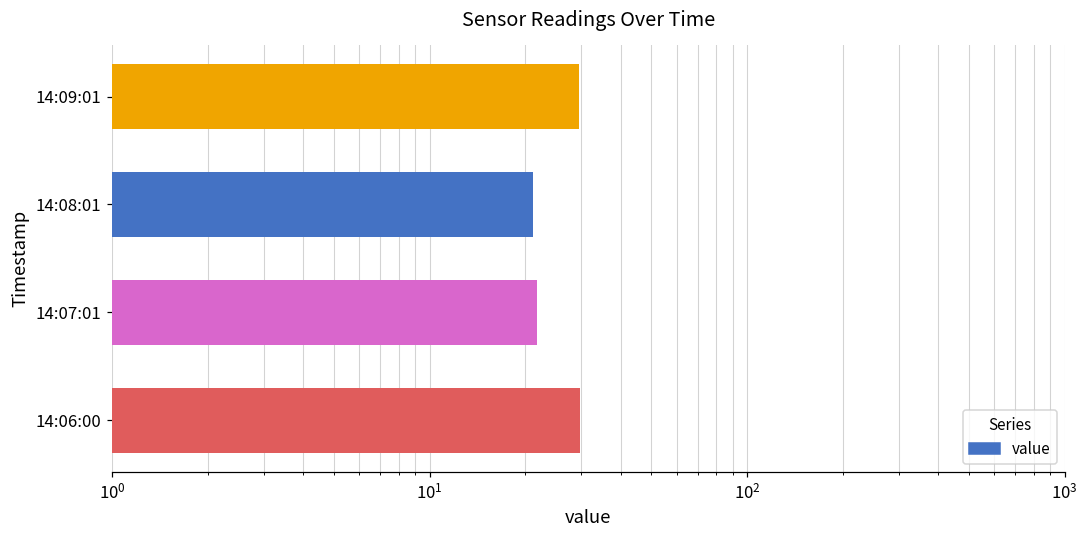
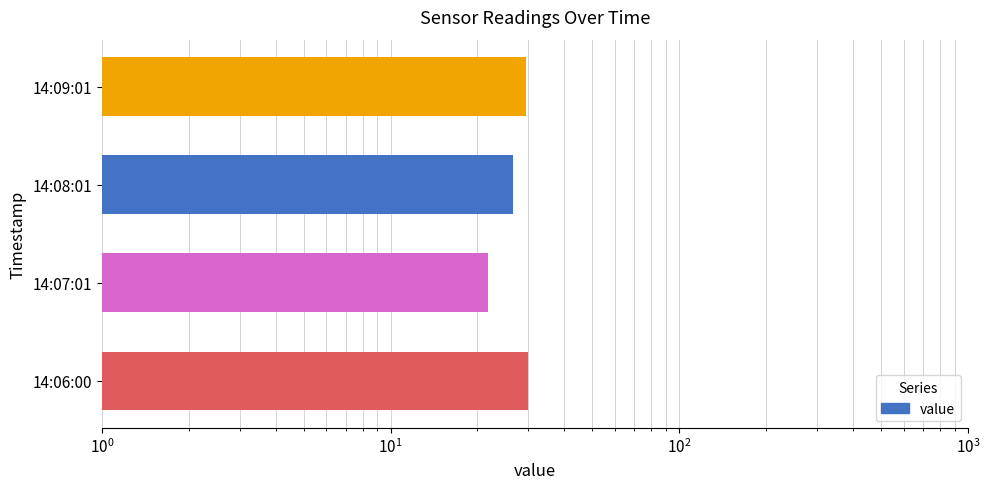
  {
    "14:09:01": 30,
-   "14:08:01": 21,
+   "14:08:01": 27,
    "14:07:01": 22,
    "14:06:00": 30
  }
